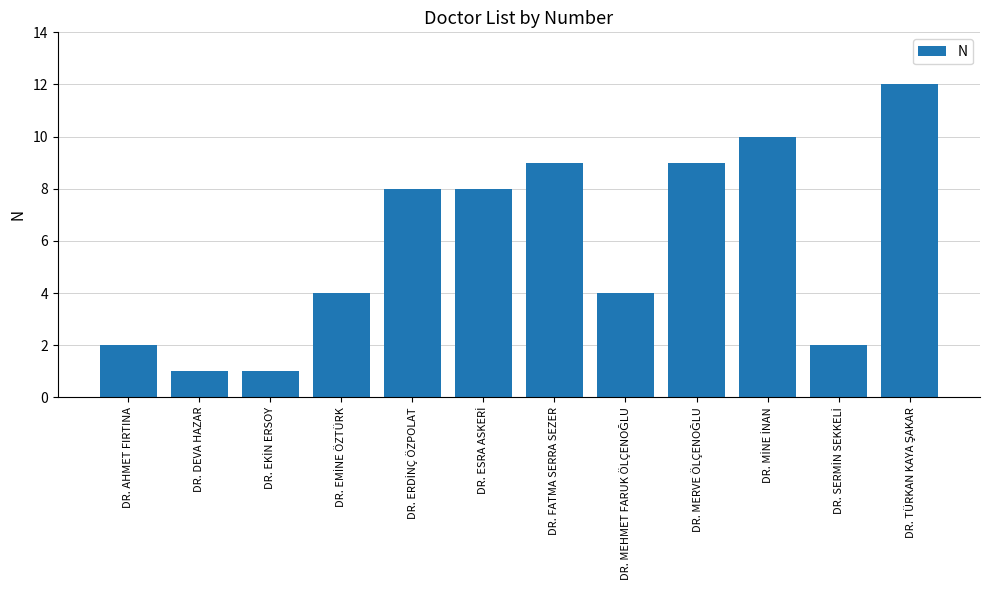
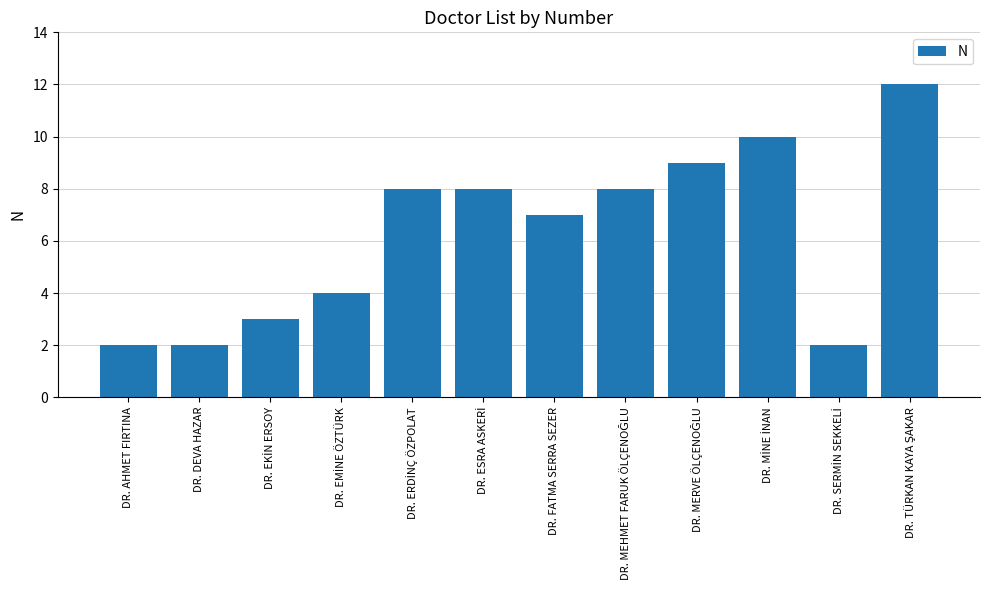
  {
    "DR. AHMET FIRTINA": 2,
-   "DR. DEVA HAZAR": 1,
-   "DR. EKİN ERSOY": 1,
+   "DR. DEVA HAZAR": 2,
+   "DR. EKİN ERSOY": 3,
    "DR. EMİNE ÖZTÜRK": 4,
    "DR. ERDİNÇ ÖZPOLAT": 8,
    "DR. ESRA ASKERİ": 8,
-   "DR. FATMA SERRA SEZER": 9,
-   "DR. MEHMET FARUK ÖLÇENOĞLU": 4,
+   "DR. FATMA SERRA SEZER": 7,
+   "DR. MEHMET FARUK ÖLÇENOĞLU": 8,
    "DR. MERVE ÖLÇENOĞLU": 9,
    "DR. MİNE İNAN": 10,
    "DR. SERMİN SEKKELİ": 2,
    "DR. TÜRKAN KAYA ŞAKAR": 12
  }
